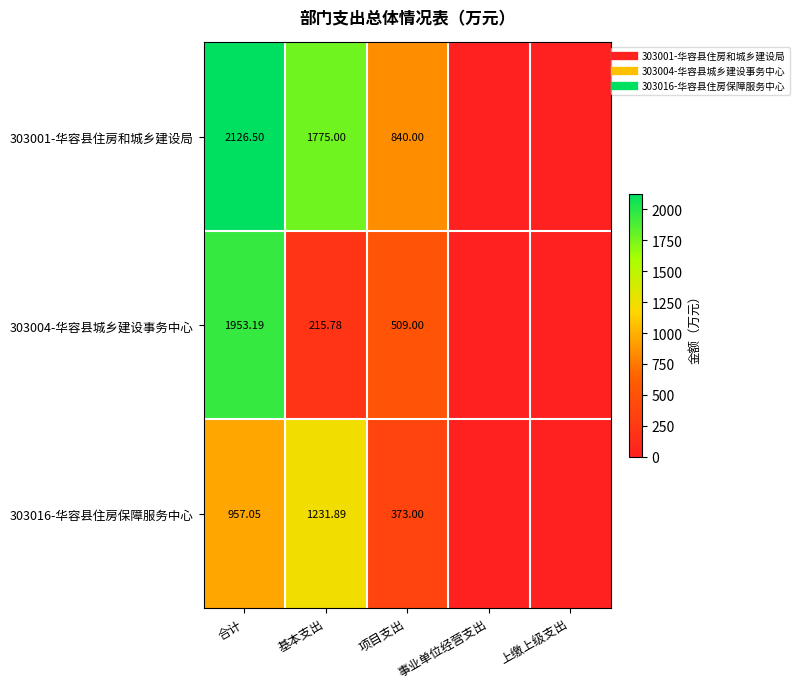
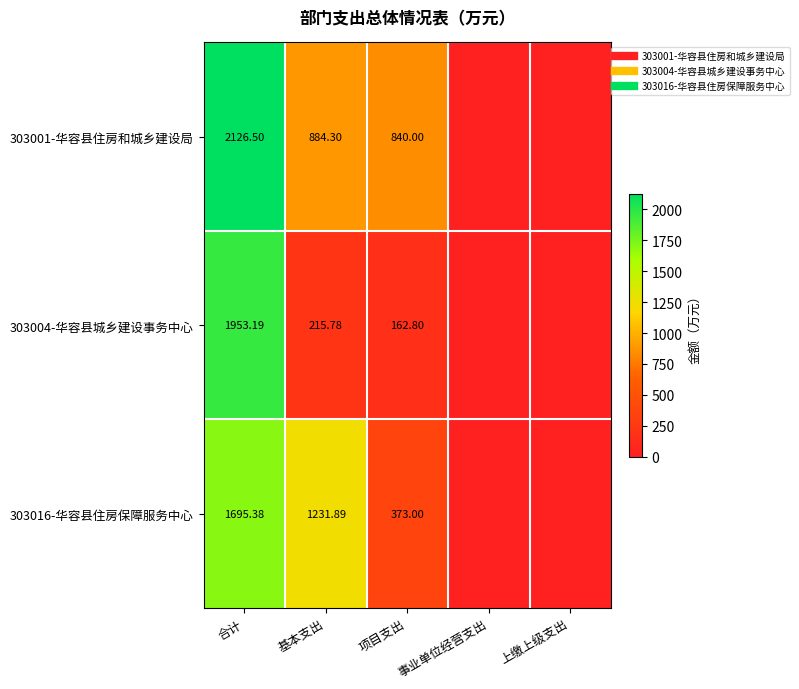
  {
    "303001-华容县住房和城乡建设局": {
      "合计": 2126.50,
-     "基本支出": 1775.00,
+     "基本支出": 884.30,
      "项目支出": 840.00
    },
    "303004-华容县城乡建设事务中心": {
      "合计": 1953.19,
      "基本支出": 215.78,
-     "项目支出": 509.00
+     "项目支出": 162.80
    },
    "303016-华容县住房保障服务中心": {
-     "合计": 957.05,
+     "合计": 1695.38,
      "基本支出": 1231.89,
      "项目支出": 373.00
    }
  }
